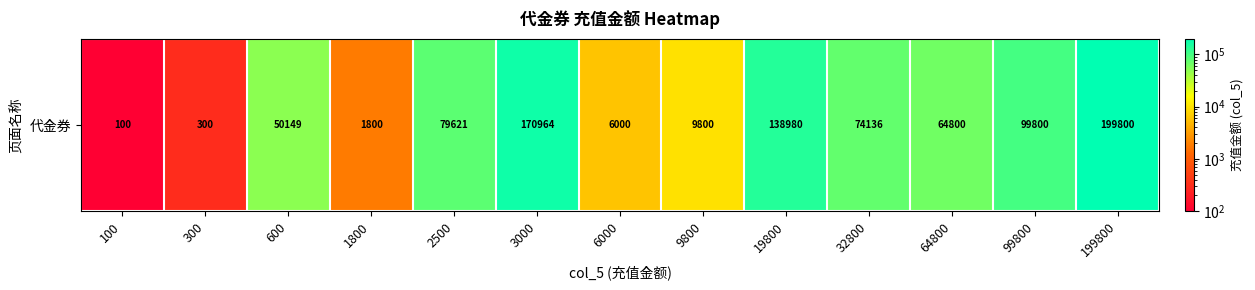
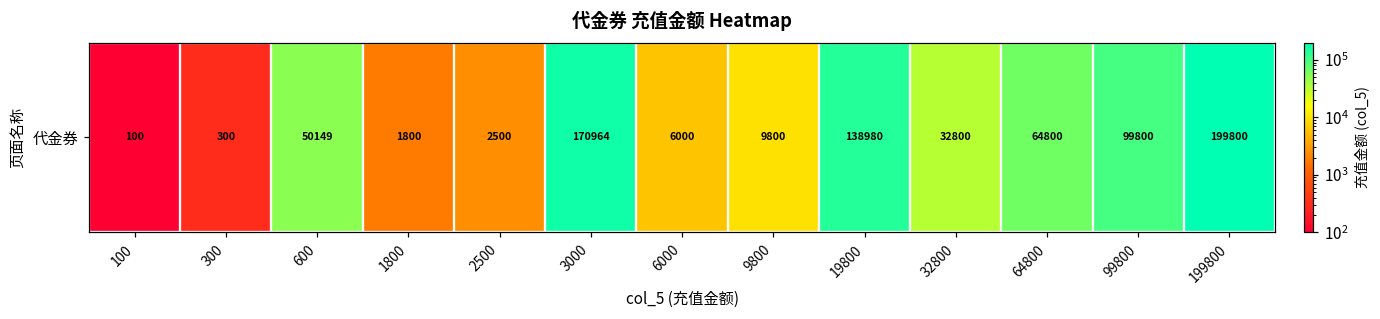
  {
    "代金券": {
      "100": 100,
      "300": 300,
      "600": 50149,
      "1800": 1800,
-     "2500": 79621,
+     "2500": 2500,
      "3000": 170964,
      "6000": 6000,
      "9800": 9800,
      "19800": 138980,
-     "32800": 74136,
+     "32800": 32800,
      "64800": 64800,
      "99800": 99800,
      "199800": 199800
    }
  }
